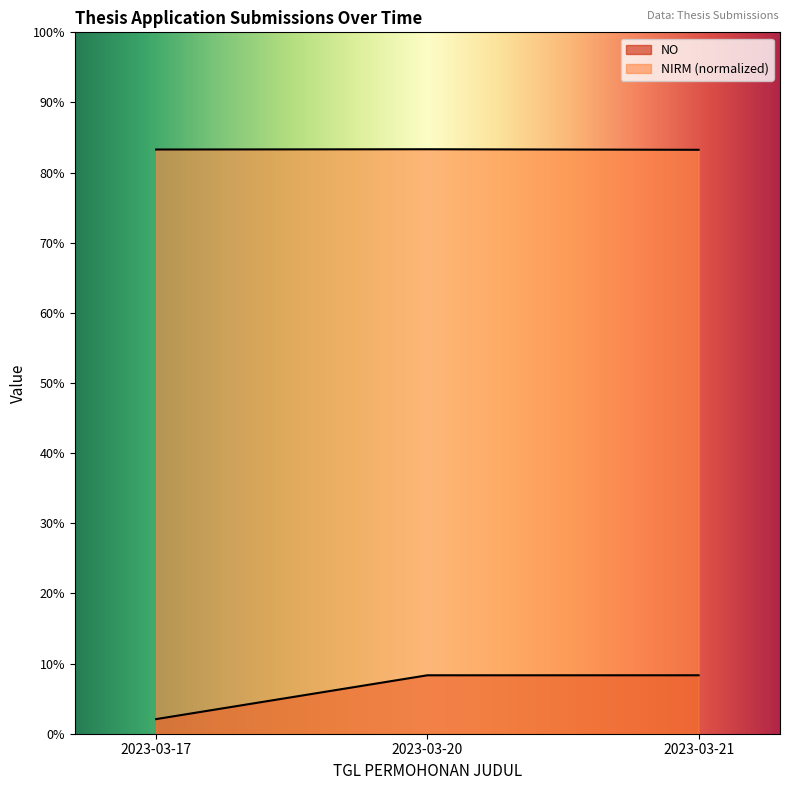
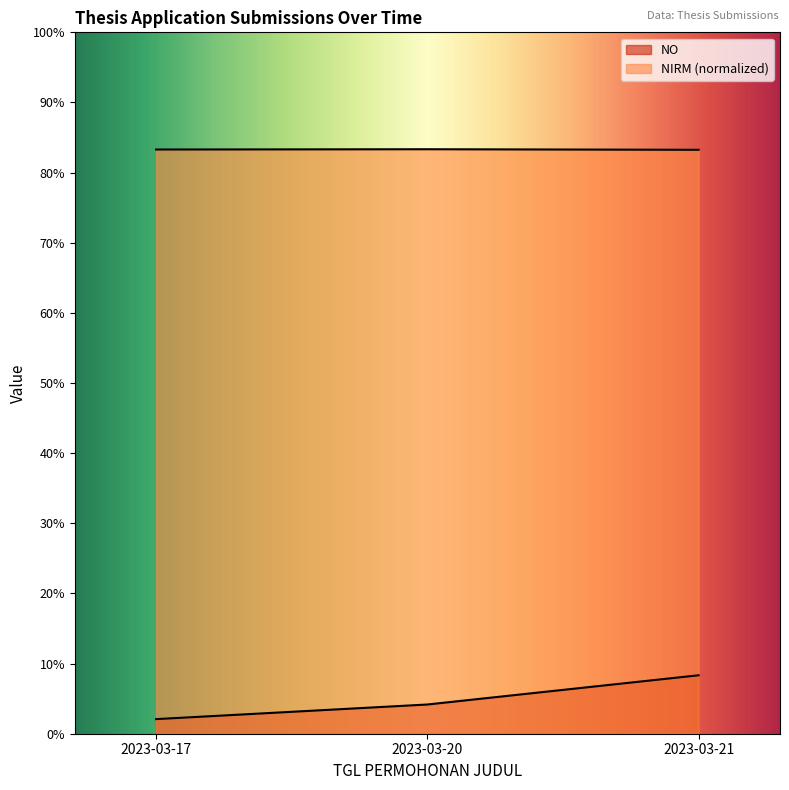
  {
    "NO": {
      "2023-03-17": "2%",
-     "2023-03-20": "8%",
+     "2023-03-20": "4%",
      "2023-03-21": "8%"
    },
    "NIRM (normalized)": {
      "2023-03-17": "83%",
      "2023-03-20": "83%",
      "2023-03-21": "83%"
    }
  }
